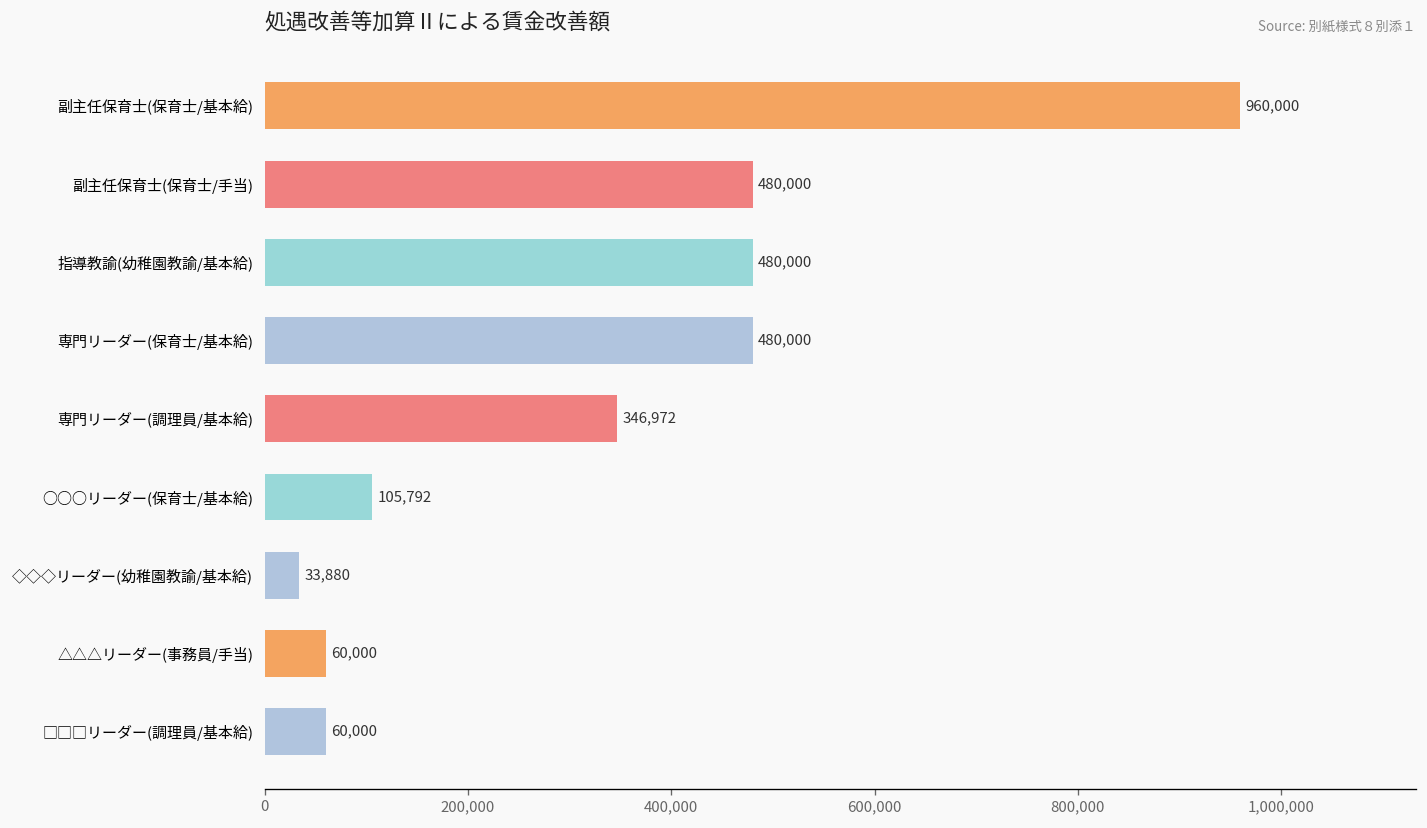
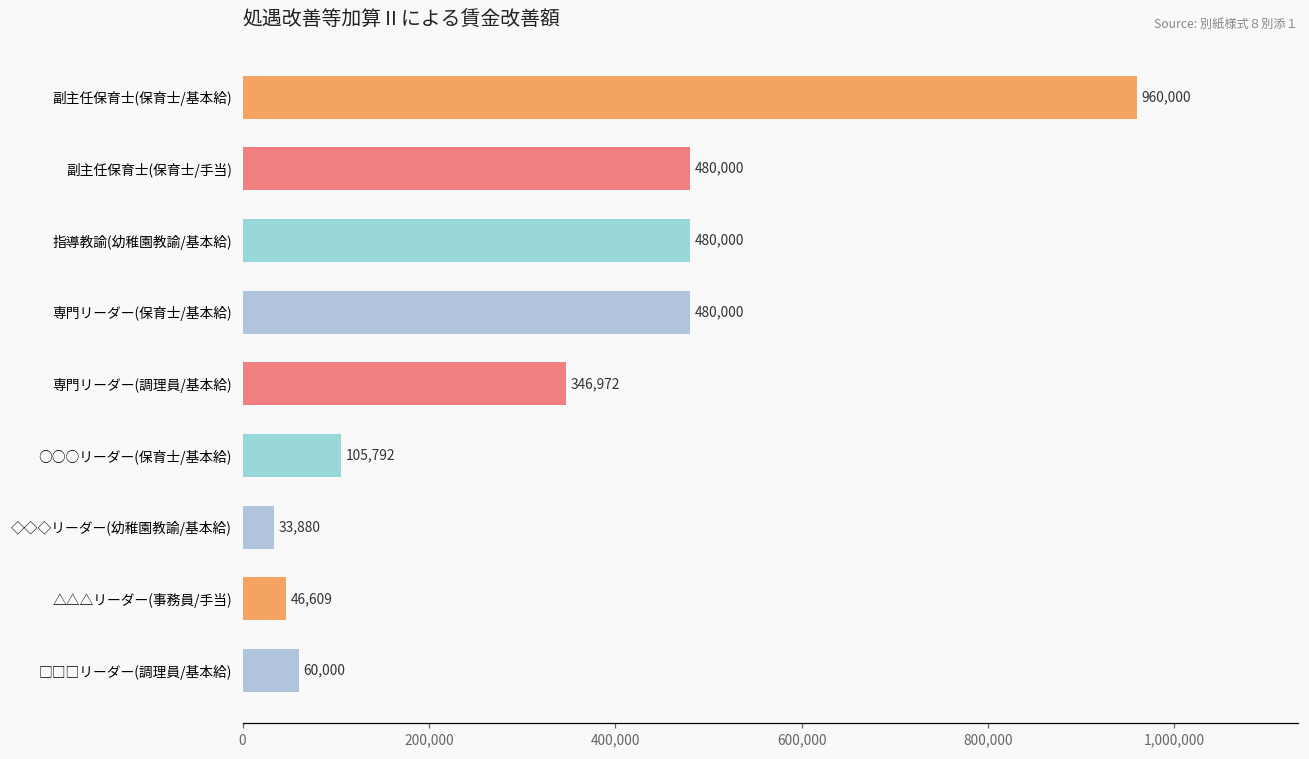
  {
    "副主任保育士(保育士/基本給)": "960,000",
    "副主任保育士(保育士/手当)": "480,000",
    "指導教諭(幼稚園教諭/基本給)": "480,000",
    "専門リーダー(保育士/基本給)": "480,000",
    "専門リーダー(調理員/基本給)": "346,972",
    "○○○リーダー(保育士/基本給)": "105,792",
    "◇◇◇リーダー(幼稚園教諭/基本給)": "33,880",
-   "△△△リーダー(事務員/手当)": "60,000",
+   "△△△リーダー(事務員/手当)": "46,609",
    "□□□リーダー(調理員/基本給)": "60,000"
  }
